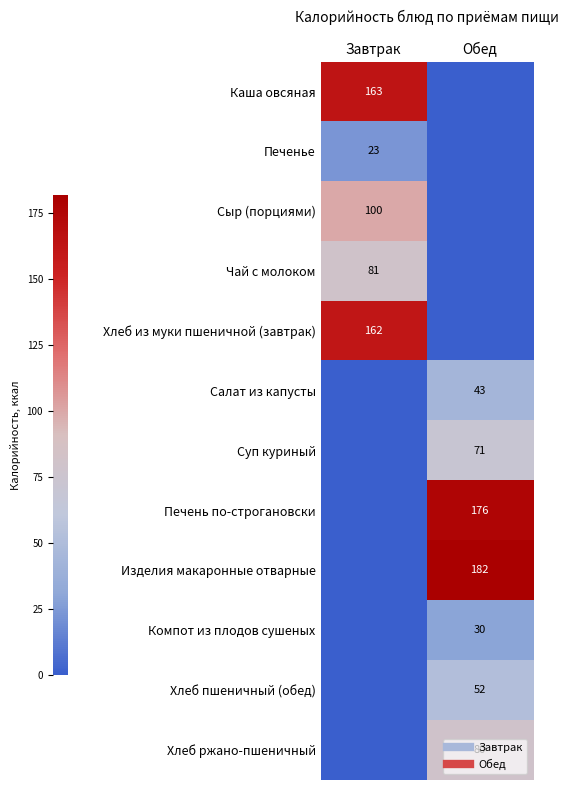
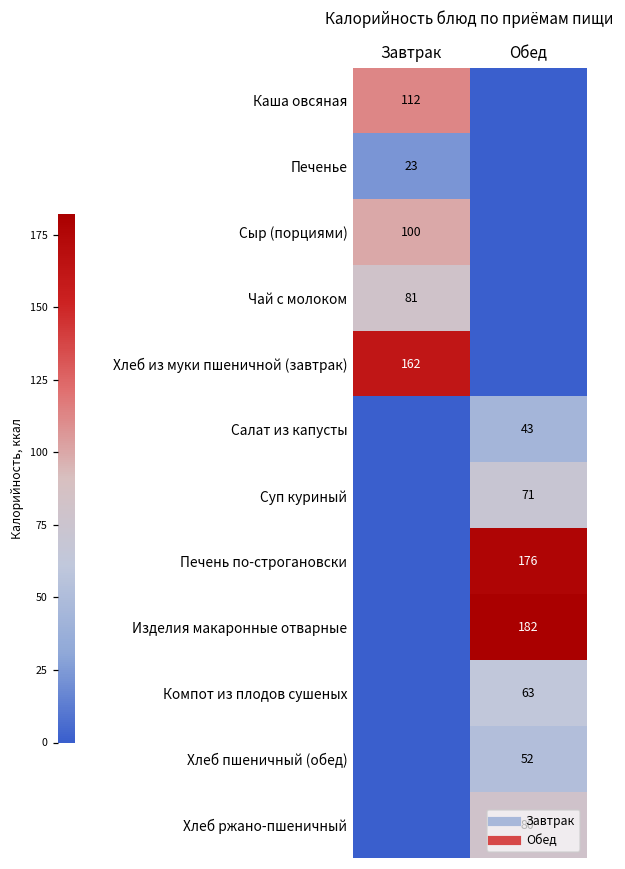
  {
    "Каша овсяная": {
-     "Завтрак": 163
+     "Завтрак": 112
    },
    "Печенье": {
      "Завтрак": 23
    },
    "Сыр (порциями)": {
      "Завтрак": 100
    },
    "Чай с молоком": {
      "Завтрак": 81
    },
    "Хлеб из муки пшеничной (завтрак)": {
      "Завтрак": 162
    },
    "Салат из капусты": {
      "Обед": 43
    },
    "Суп куриный": {
      "Обед": 71
    },
    "Печень по-строгановски": {
      "Обед": 176
    },
    "Изделия макаронные отварные": {
      "Обед": 182
    },
    "Компот из плодов сушеных": {
-     "Обед": 30
+     "Обед": 63
    },
    "Хлеб пшеничный (обед)": {
      "Обед": 52
    }
  }
